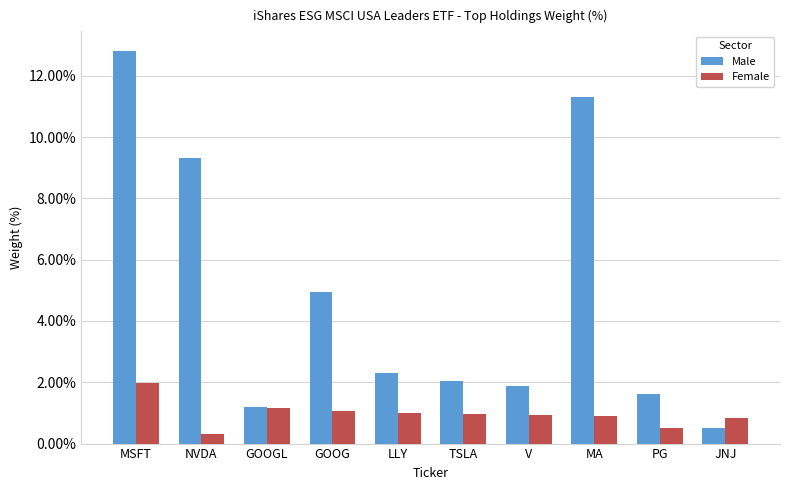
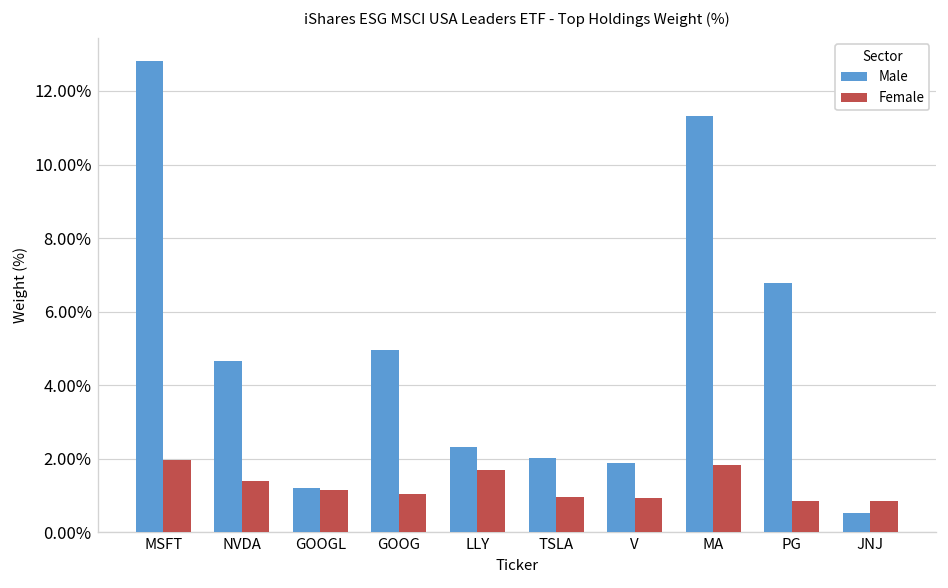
  {
    "Male": {
      "MSFT": "12.8%",
-     "NVDA": "9.3%",
+     "NVDA": "4.7%",
      "GOOGL": "1.2%",
      "GOOG": "5.0%",
      "LLY": "2.3%",
      "TSLA": "2.0%",
      "V": "1.9%",
      "MA": "11.3%",
-     "PG": "1.6%",
+     "PG": "6.8%",
      "JNJ": "0.5%"
    },
    "Female": {
      "MSFT": "2.0%",
-     "NVDA": "0.3%",
+     "NVDA": "1.4%",
      "GOOGL": "1.2%",
      "GOOG": "1.1%",
-     "LLY": "1.0%",
+     "LLY": "1.7%",
      "TSLA": "1.0%",
      "V": "0.9%",
-     "MA": "0.9%",
-     "PG": "0.5%",
+     "MA": "1.8%",
+     "PG": "0.9%",
      "JNJ": "0.9%"
    }
  }
